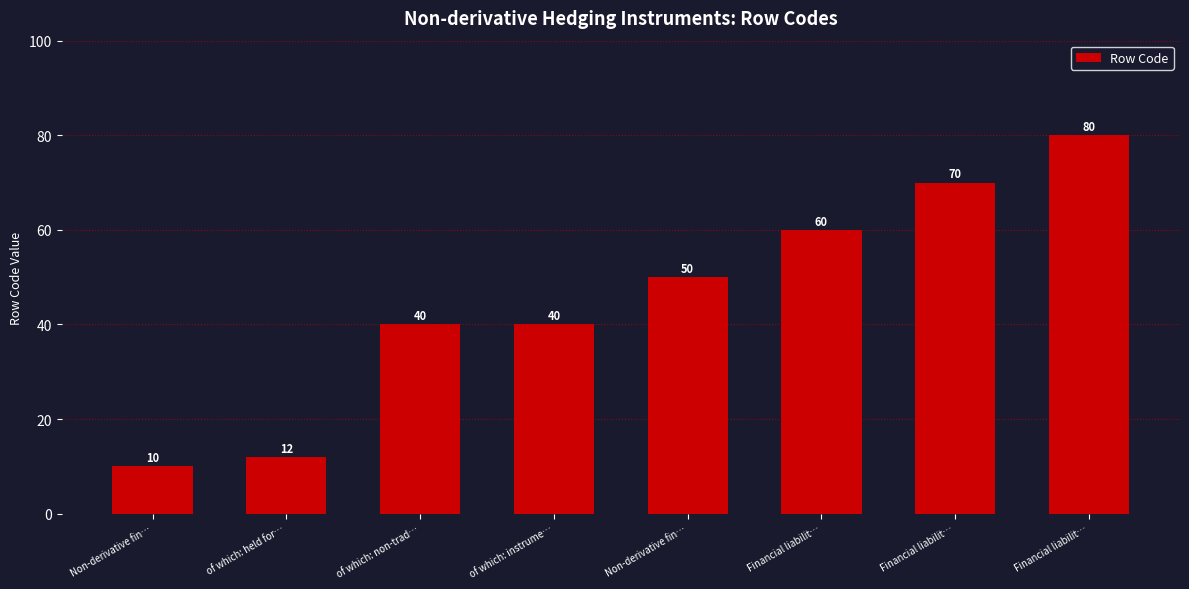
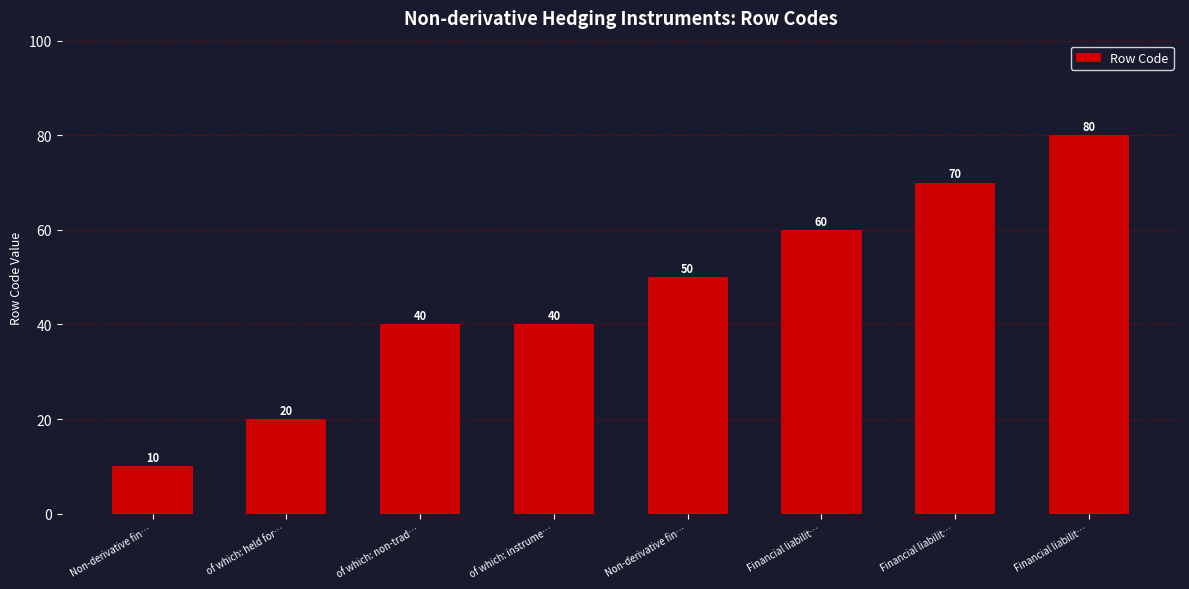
  {
-   "of which: held for…": 12,
+   "of which: held for…": 20,
    "of which: non-trad…": 40,
    "of which: instrume…": 40
  }
